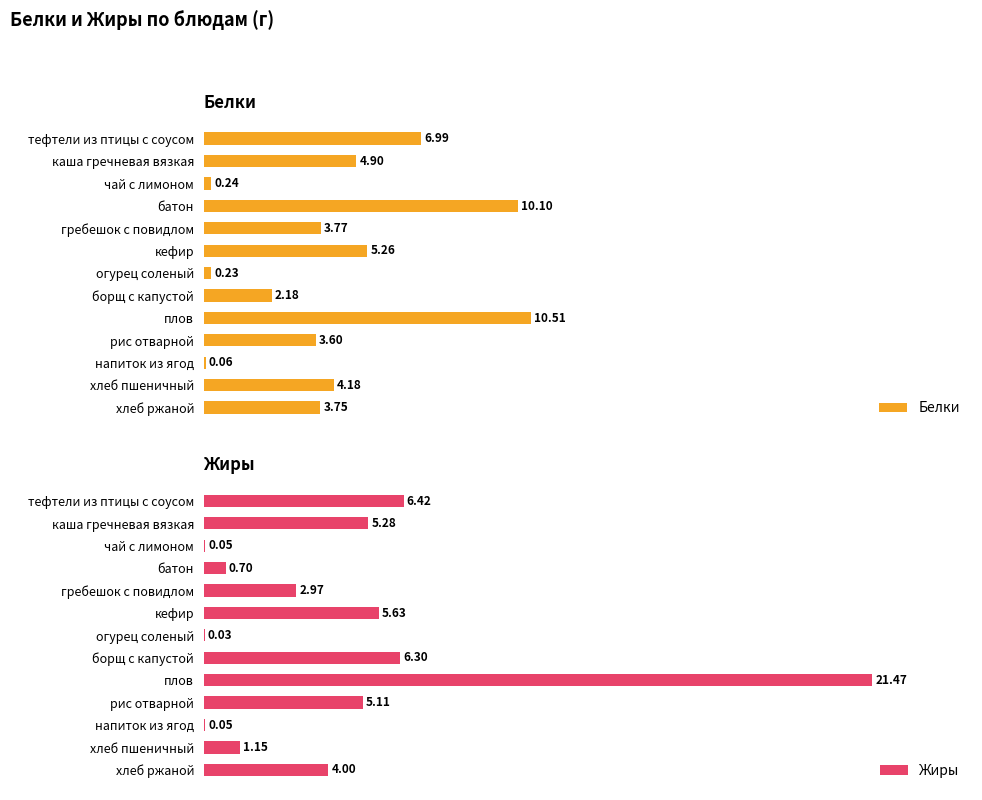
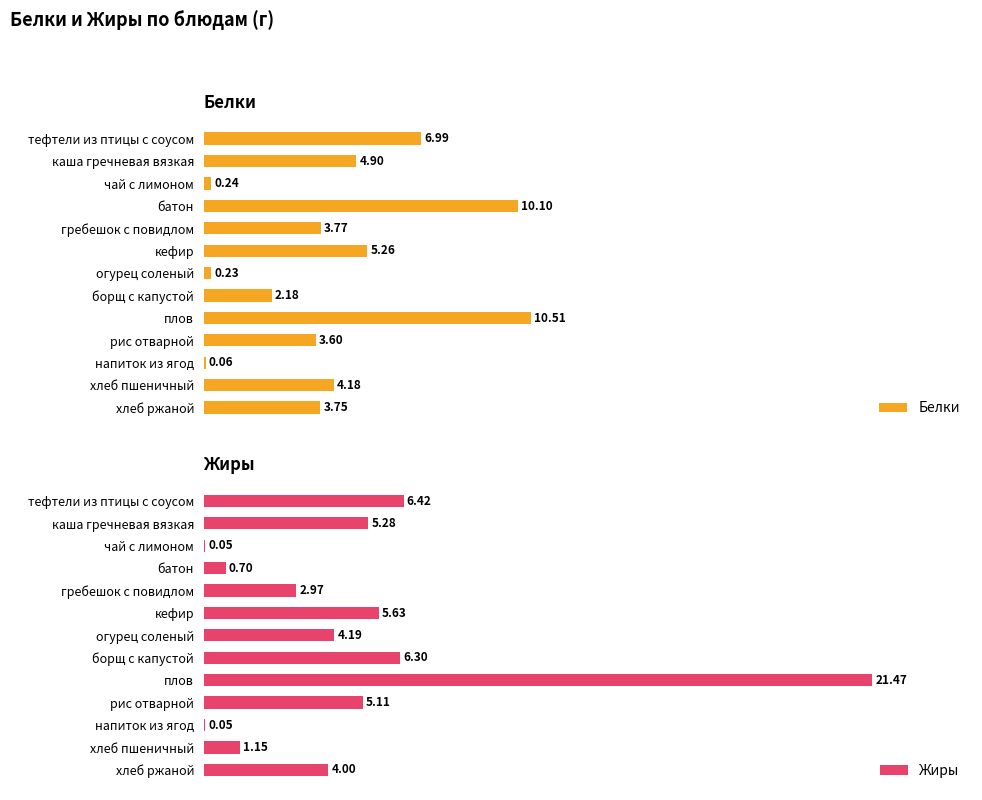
  {
    "Белки": {
      "тефтели из птицы с соусом": 6.99,
      "каша гречневая вязкая": 4.90,
      "чай с лимоном": 0.24,
      "батон": 10.10,
      "гребешок с повидлом": 3.77,
      "кефир": 5.26,
      "огурец соленый": 0.23,
      "борщ с капустой": 2.18,
      "плов": 10.51,
      "рис отварной": 3.60,
      "напиток из ягод": 0.06,
      "хлеб пшеничный": 4.18,
      "хлеб ржаной": 3.75
    },
    "Жиры": {
      "тефтели из птицы с соусом": 6.42,
      "каша гречневая вязкая": 5.28,
      "чай с лимоном": 0.05,
      "батон": 0.70,
      "гребешок с повидлом": 2.97,
      "кефир": 5.63,
-     "огурец соленый": 0.03,
+     "огурец соленый": 4.19,
      "борщ с капустой": 6.30,
      "плов": 21.47,
      "рис отварной": 5.11,
      "напиток из ягод": 0.05,
      "хлеб пшеничный": 1.15,
      "хлеб ржаной": 4.00
    }
  }
